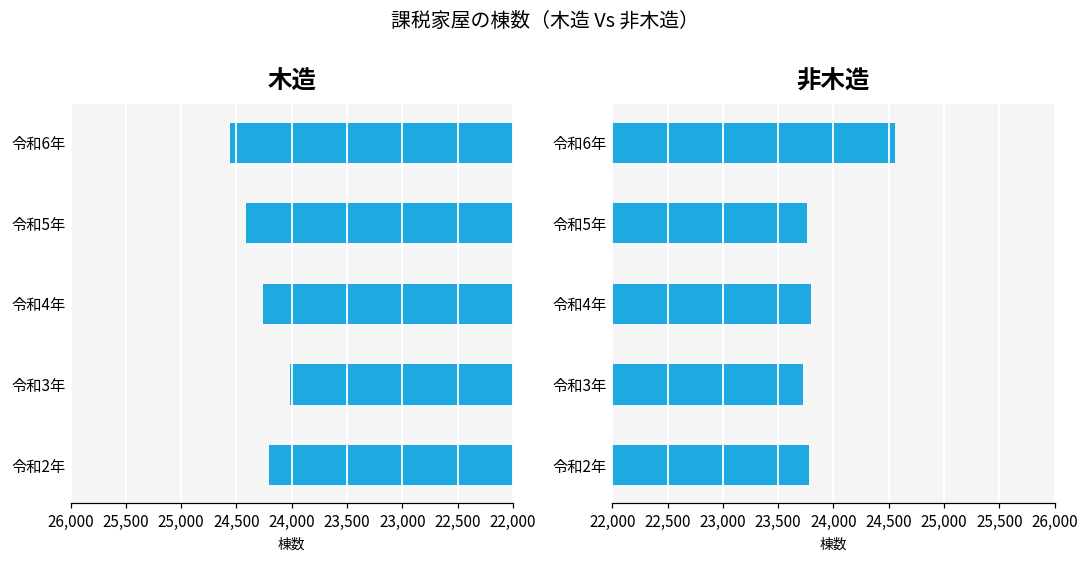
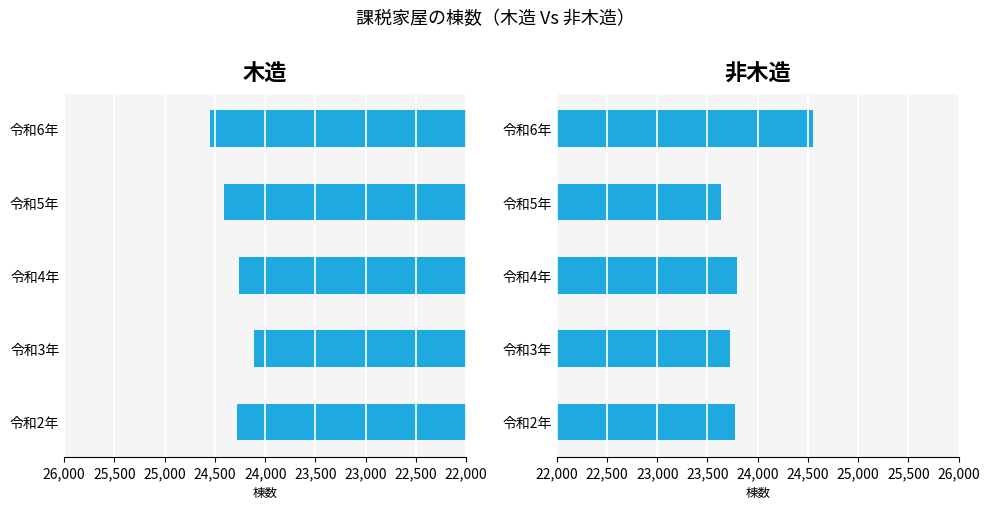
  {
    "木造": {
      "令和6年": "24,550",
      "令和5年": "24,410",
      "令和4年": "24,260",
-     "令和3年": "24,010",
-     "令和2年": "24,200"
+     "令和3年": "24,110",
+     "令和2年": "24,280"
    },
    "非木造": {
      "令和6年": "24,550",
-     "令和5年": "23,760",
+     "令和5年": "23,640",
      "令和4年": "23,800",
      "令和3年": "23,730",
      "令和2年": "23,780"
    }
  }
